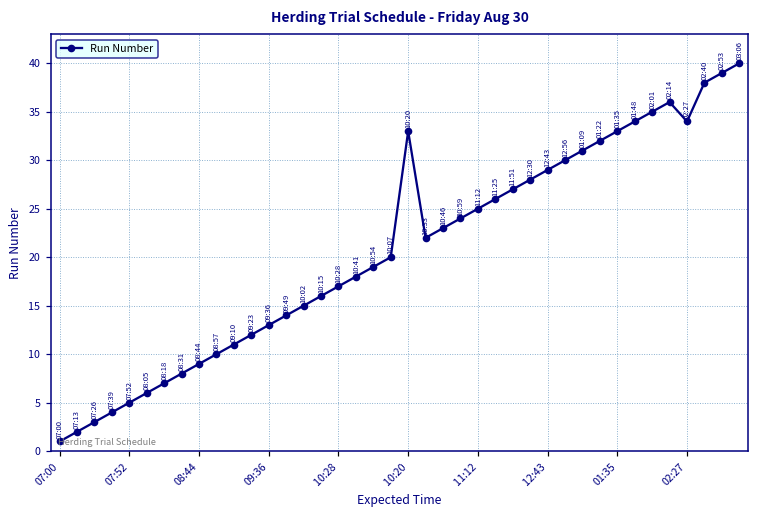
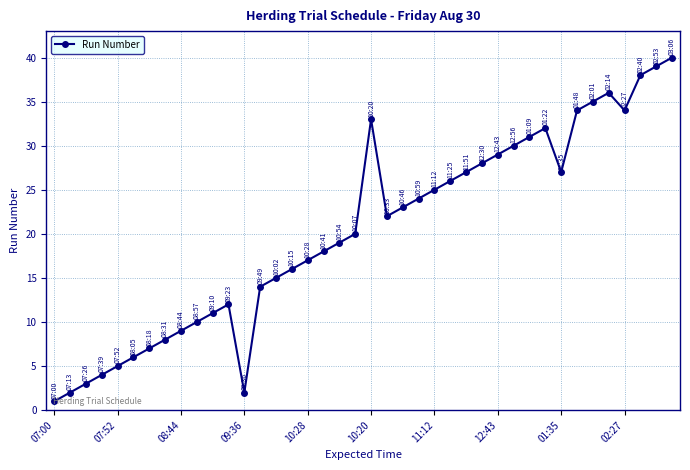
  {
-   "09:36": 13,
-   "01:35": 33
+   "09:36": 2,
+   "01:35": 27
  }
